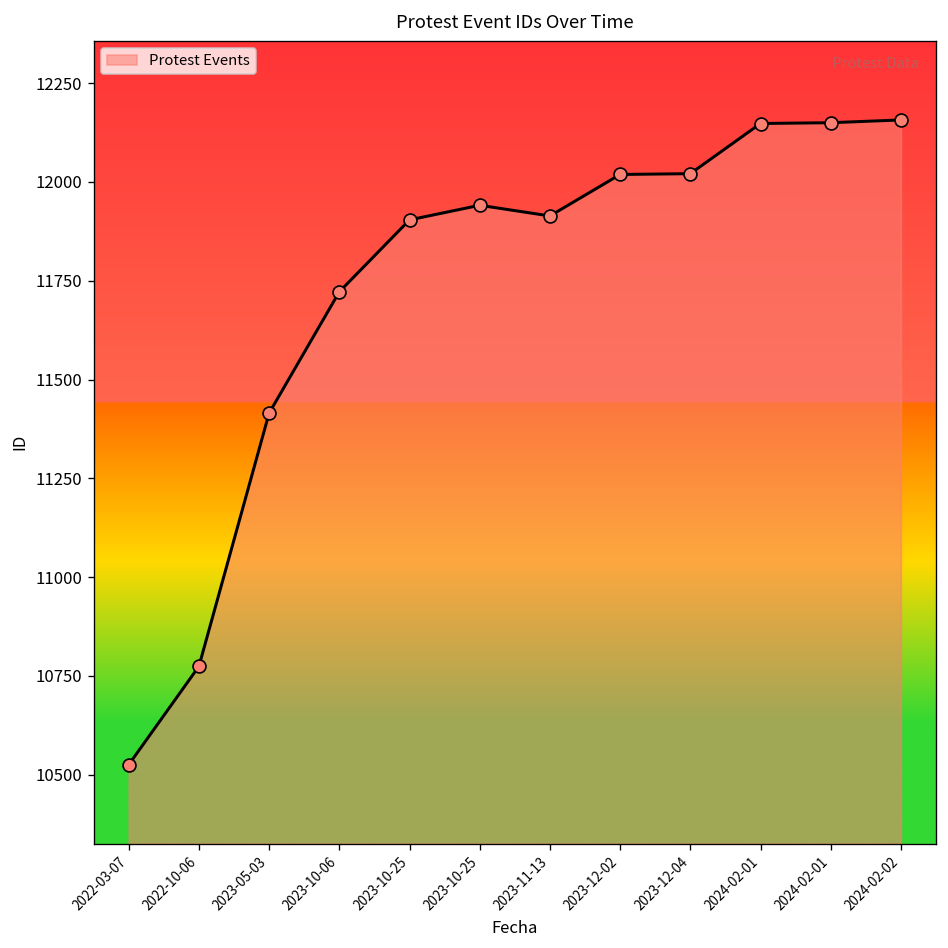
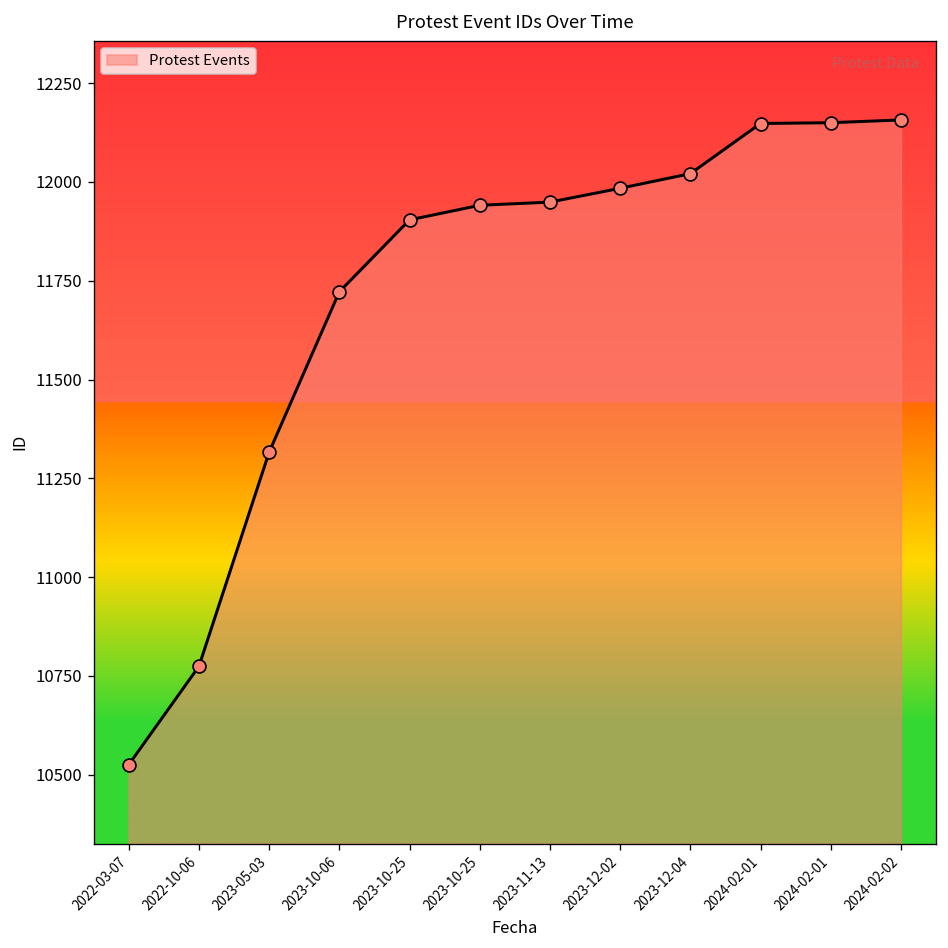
  {
    "2022-03-07": 10530,
    "2022-10-06": 10770,
-   "2023-05-03": 11420,
+   "2023-05-03": 11320,
    "2023-10-06": 11720,
-   "2023-11-13": 11910,
-   "2023-12-02": 12020,
+   "2023-11-13": 11950,
+   "2023-12-02": 11980,
    "2023-12-04": 12020,
    "2024-02-02": 12160
  }
